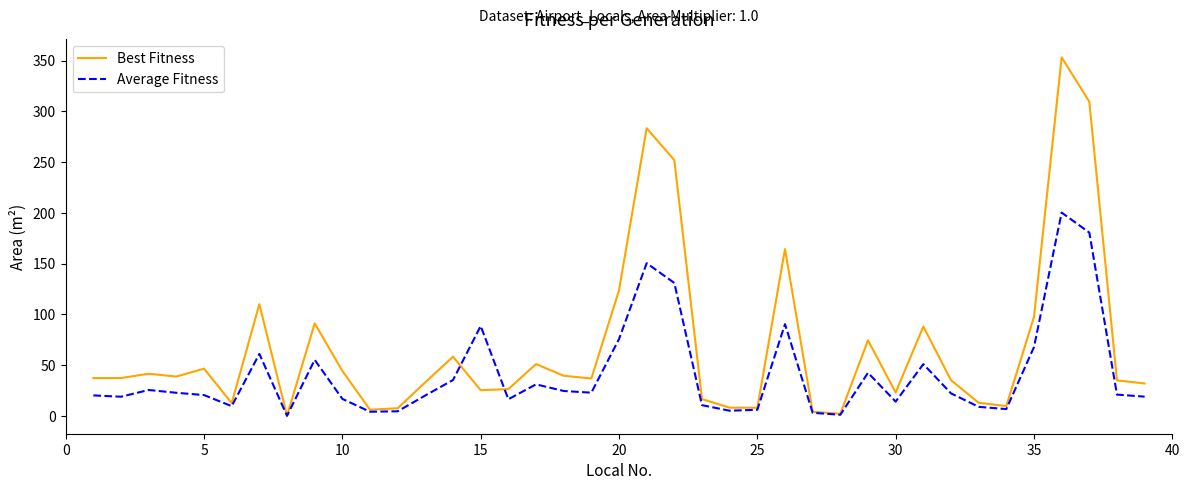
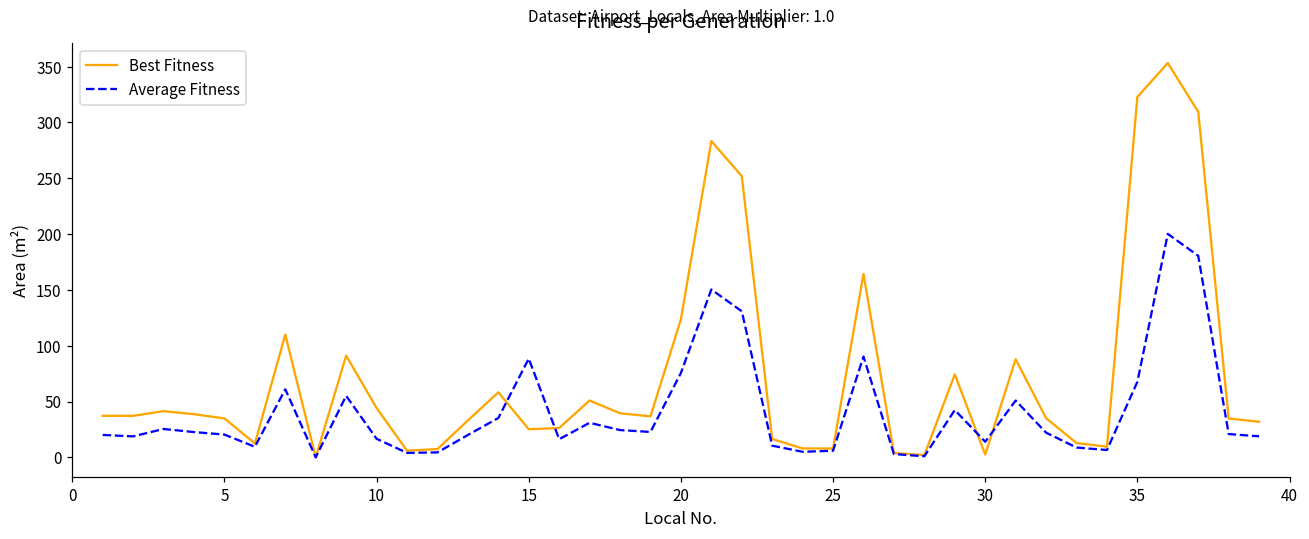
  {
    "Best Fitness": {
-     "5": 46,
+     "5": 35,
      "10": 44,
      "15": 25,
      "20": 124,
-     "30": 23,
-     "35": 97
+     "30": 3,
+     "35": 323
    },
    "Average Fitness": {
      "5": 20,
      "10": 17,
      "15": 88,
      "20": 76,
      "30": 14,
      "35": 68
    }
  }
